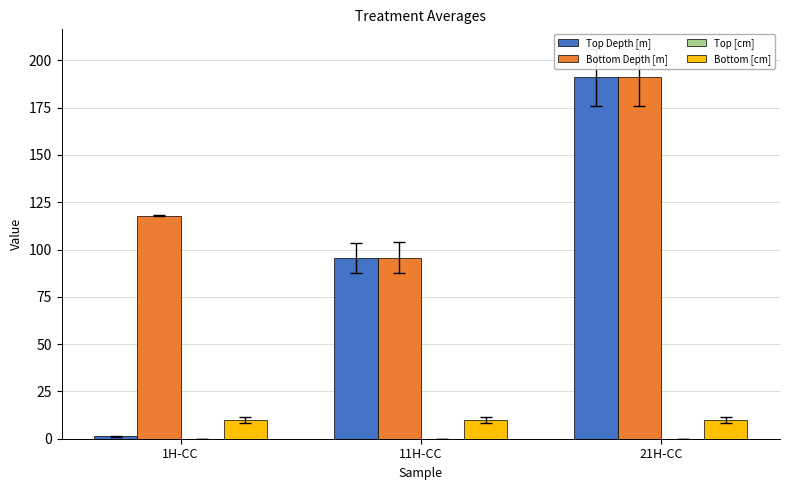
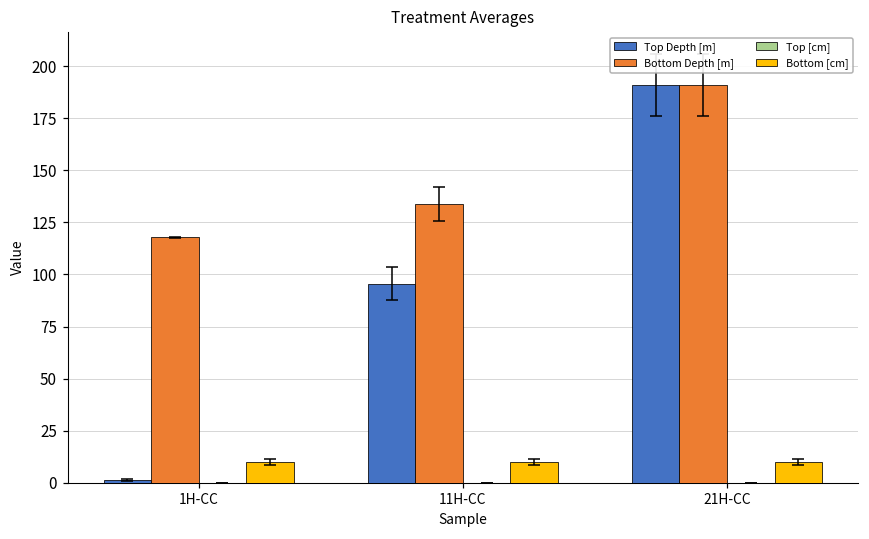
  {
    "Bottom Depth [m]": {
      "1H-CC": 118,
-     "11H-CC": 96,
+     "11H-CC": 134,
      "21H-CC": 191
    },
    "Top [cm]": {
      "1H-CC": 0,
      "11H-CC": 0,
      "21H-CC": 0
    },
    "Bottom [cm]": {
      "1H-CC": 10,
      "11H-CC": 10,
      "21H-CC": 10
    }
  }
